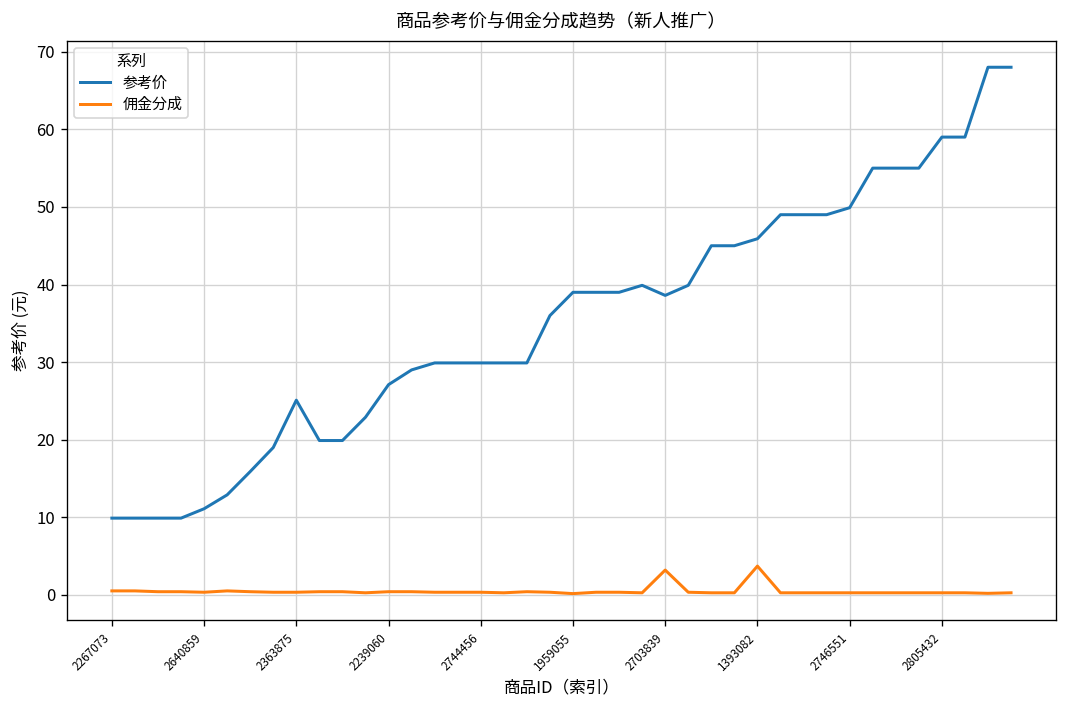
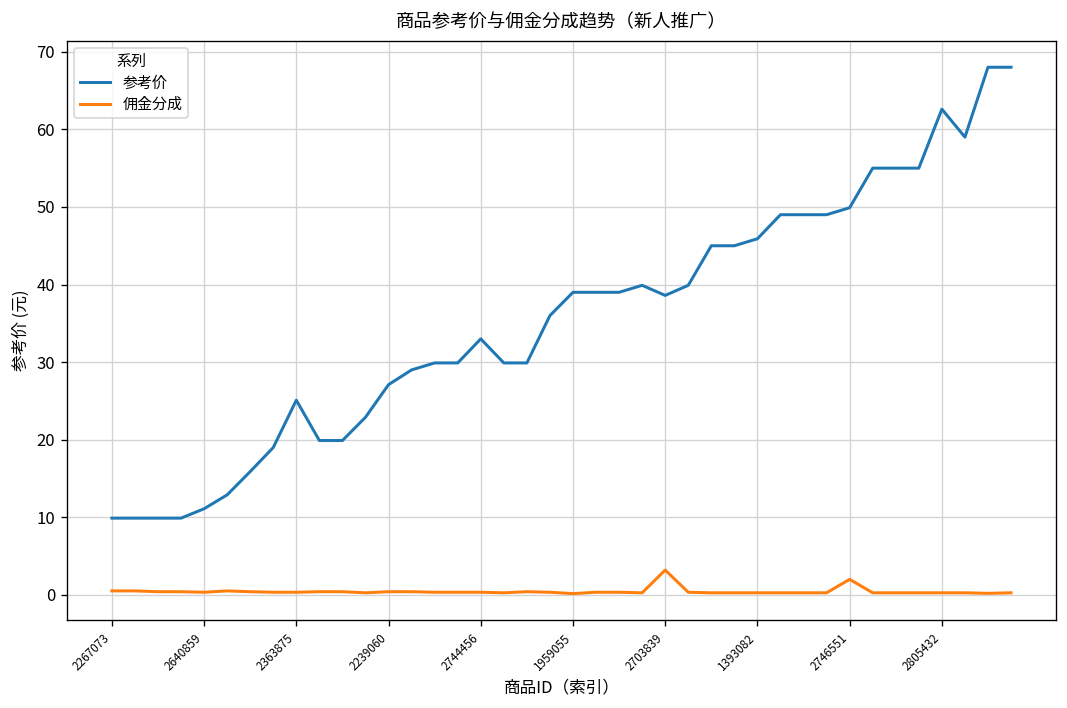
  {
    "参考价": {
      "2267073": 10,
      "2640859": 11,
      "2363875": 25,
      "2239060": 27,
-     "2744456": 30,
+     "2744456": 33,
      "1959055": 39,
      "2703839": 39,
      "1393082": 46,
      "2746551": 50,
-     "2805432": 59
+     "2805432": 63
    },
    "佣金分成": {
      "2267073": 1,
      "2640859": 0,
      "2363875": 0,
      "2239060": 0,
      "2744456": 0,
      "1959055": 0,
      "2703839": 3,
-     "1393082": 4,
-     "2746551": 0,
+     "1393082": 0,
+     "2746551": 2,
      "2805432": 0
    }
  }
